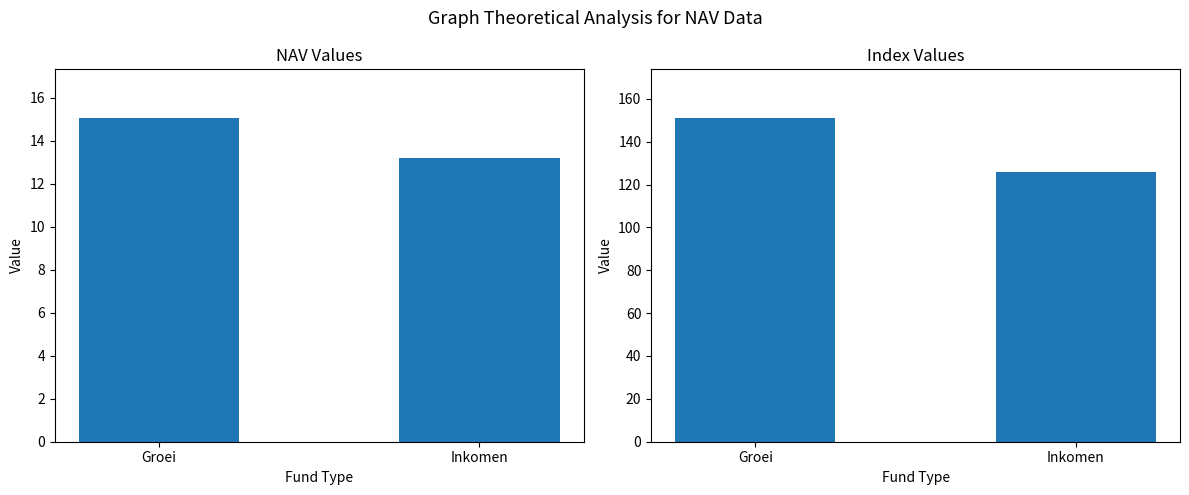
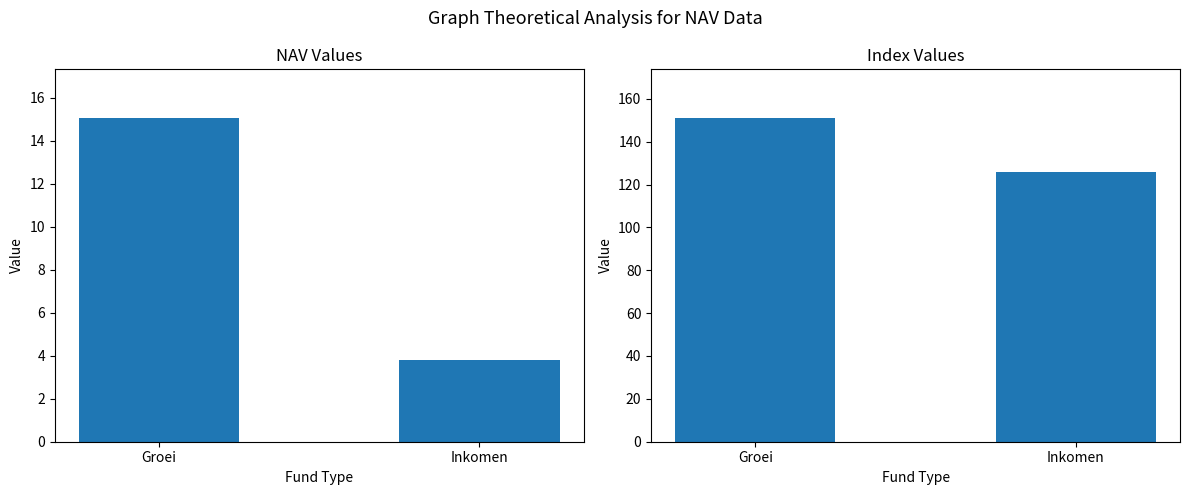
  {
    "NAV Values": {
      "Groei": 15.1,
-     "Inkomen": 13.2
+     "Inkomen": 3.8
    },
    "Index Values": {
      "Groei": 151,
      "Inkomen": 126
    }
  }
